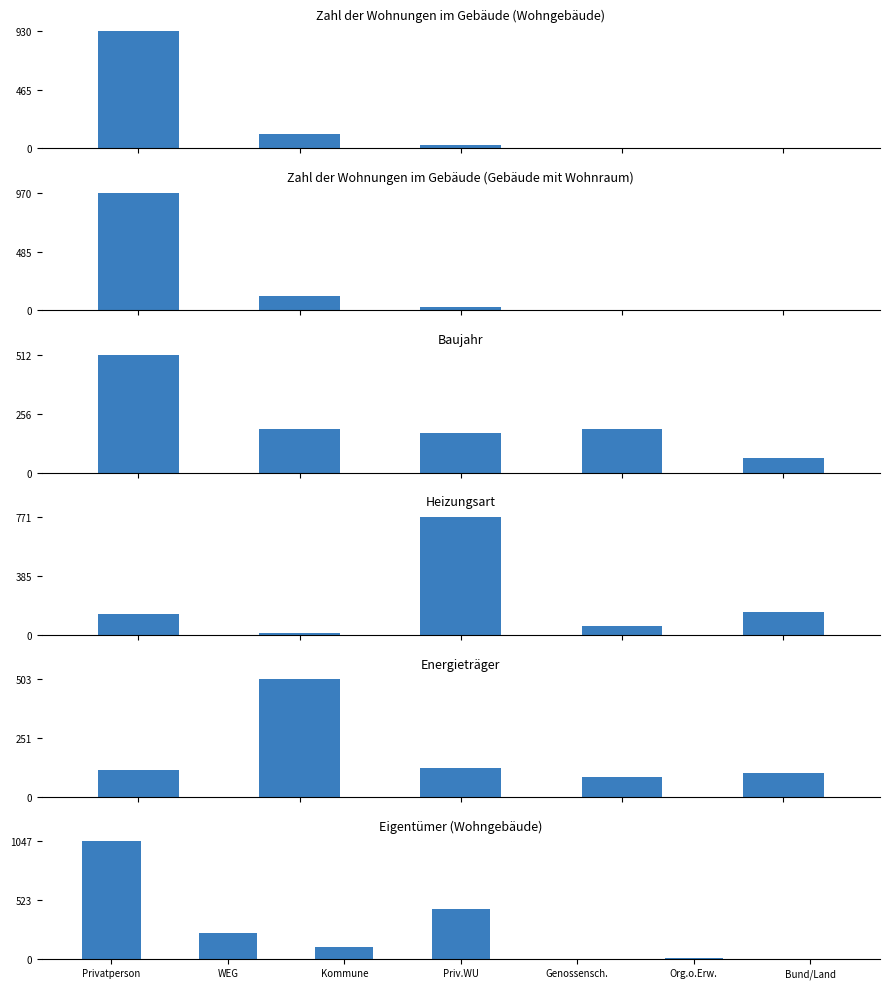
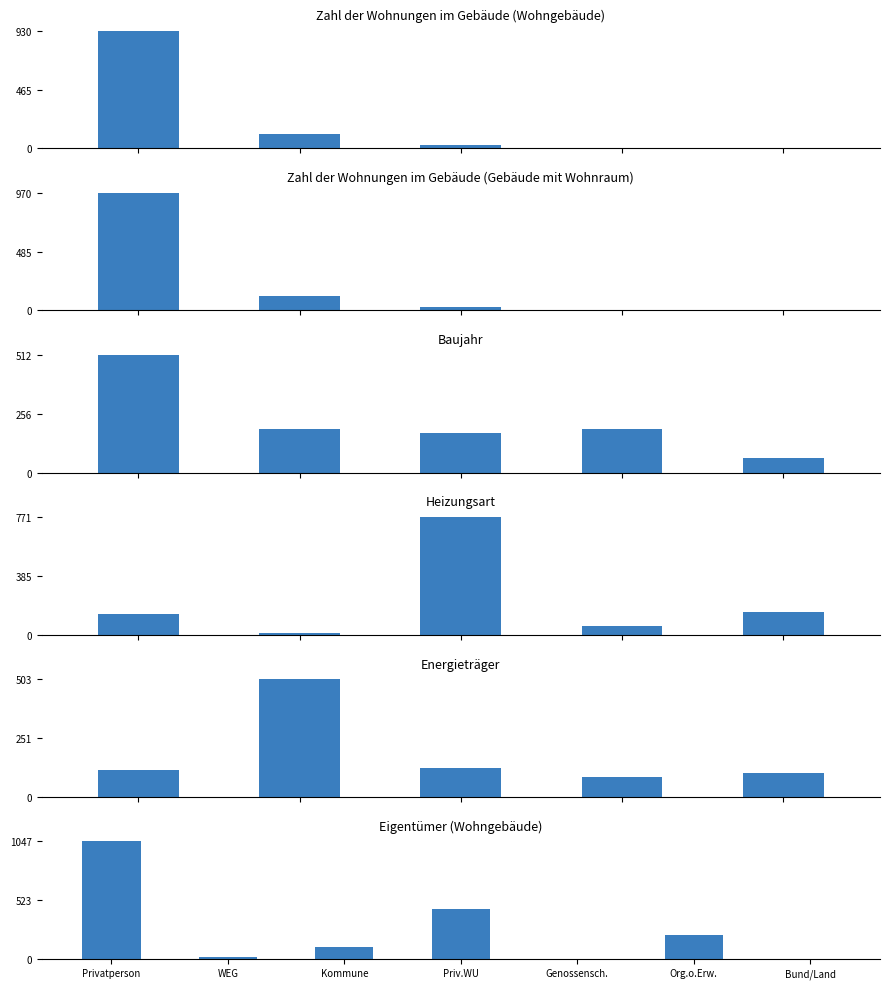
  {
    "Eigentümer (Wohngebäude)": {
      "Privatperson": 1050,
-     "WEG": 230,
+     "WEG": 10,
      "Kommune": 100,
      "Priv.WU": 440,
      "Genossensch.": 0,
-     "Org.o.Erw.": 0,
+     "Org.o.Erw.": 210,
      "Bund/Land": 0
    }
  }
